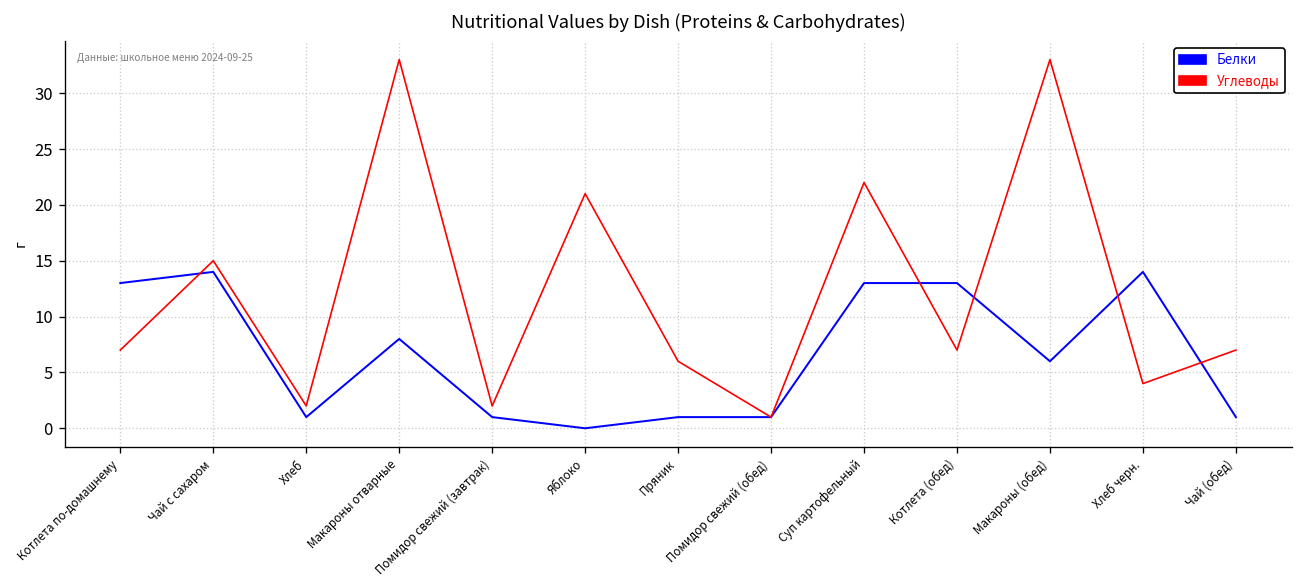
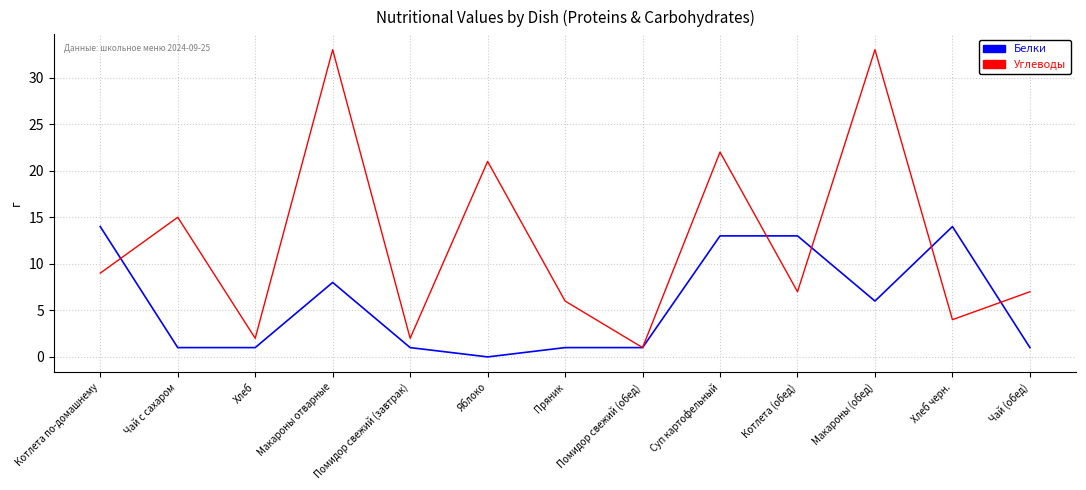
  {
    "Белки": {
-     "Котлета по-домашнему": 13,
-     "Чай с сахаром": 14,
+     "Котлета по-домашнему": 14,
+     "Чай с сахаром": 1,
      "Хлеб": 1,
      "Макароны отварные": 8,
      "Помидор свежий (завтрак)": 1,
      "Яблоко": 0,
      "Пряник": 1,
      "Суп картофельный": 13,
      "Котлета (обед)": 13,
      "Макароны (обед)": 6,
      "Хлеб черн.": 14,
      "Чай (обед)": 1
    },
    "Углеводы": {
-     "Котлета по-домашнему": 7,
+     "Котлета по-домашнему": 9,
      "Чай с сахаром": 15,
      "Хлеб": 2,
      "Макароны отварные": 33,
      "Помидор свежий (завтрак)": 2,
      "Яблоко": 21,
      "Пряник": 6,
      "Суп картофельный": 22,
      "Котлета (обед)": 7,
      "Макароны (обед)": 33,
      "Хлеб черн.": 4,
      "Чай (обед)": 7
    }
  }
